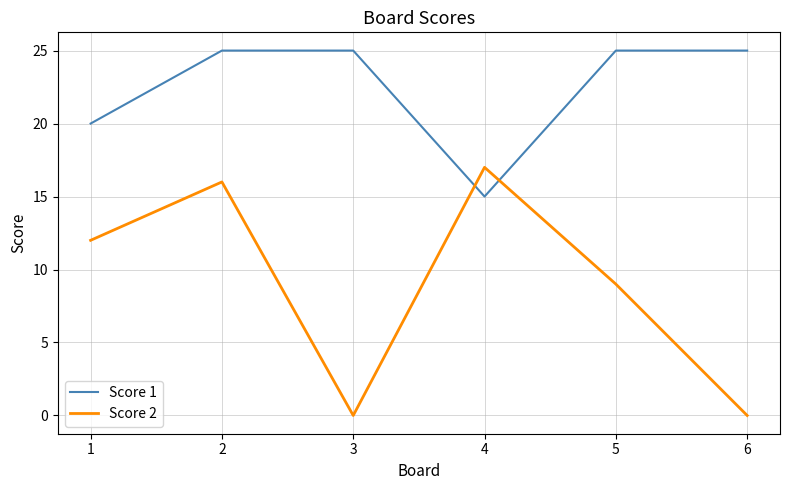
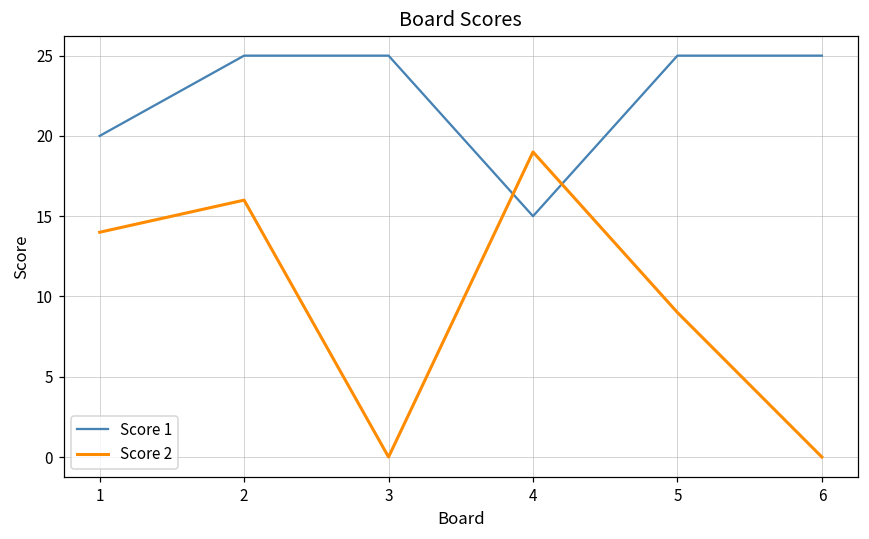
  {
    "Score 1": {
      "1": 20,
      "2": 25,
      "3": 25,
      "4": 15,
      "5": 25,
      "6": 25
    },
    "Score 2": {
-     "1": 12,
+     "1": 14,
      "2": 16,
      "3": 0,
-     "4": 17,
+     "4": 19,
      "5": 9,
      "6": 0
    }
  }
